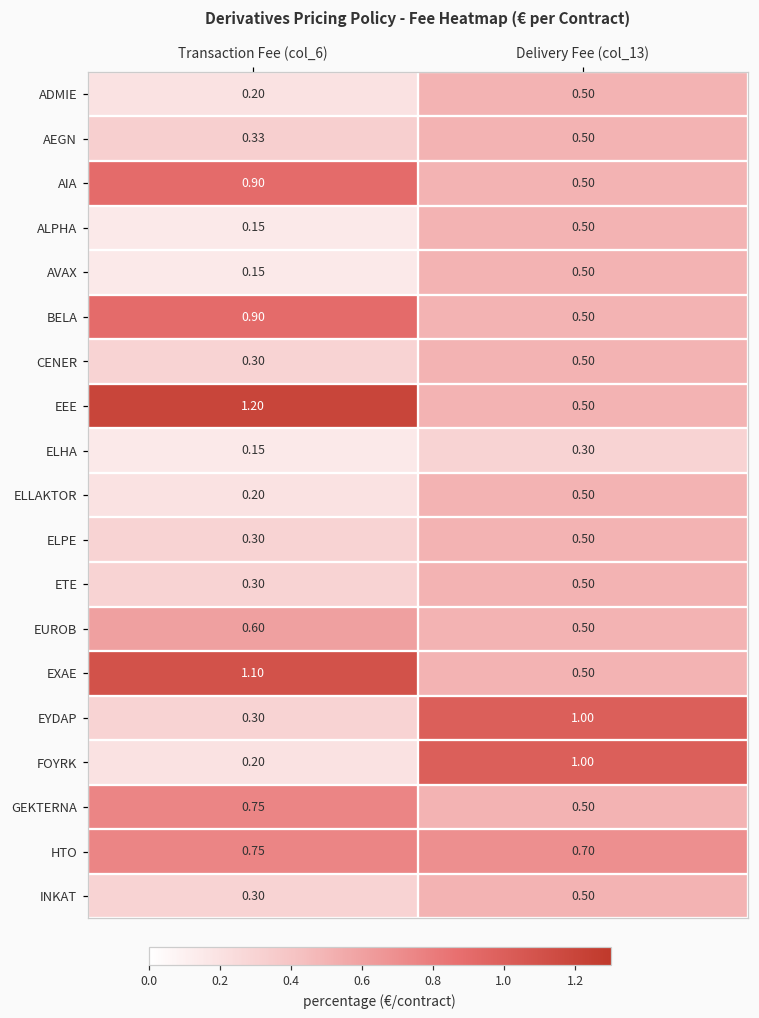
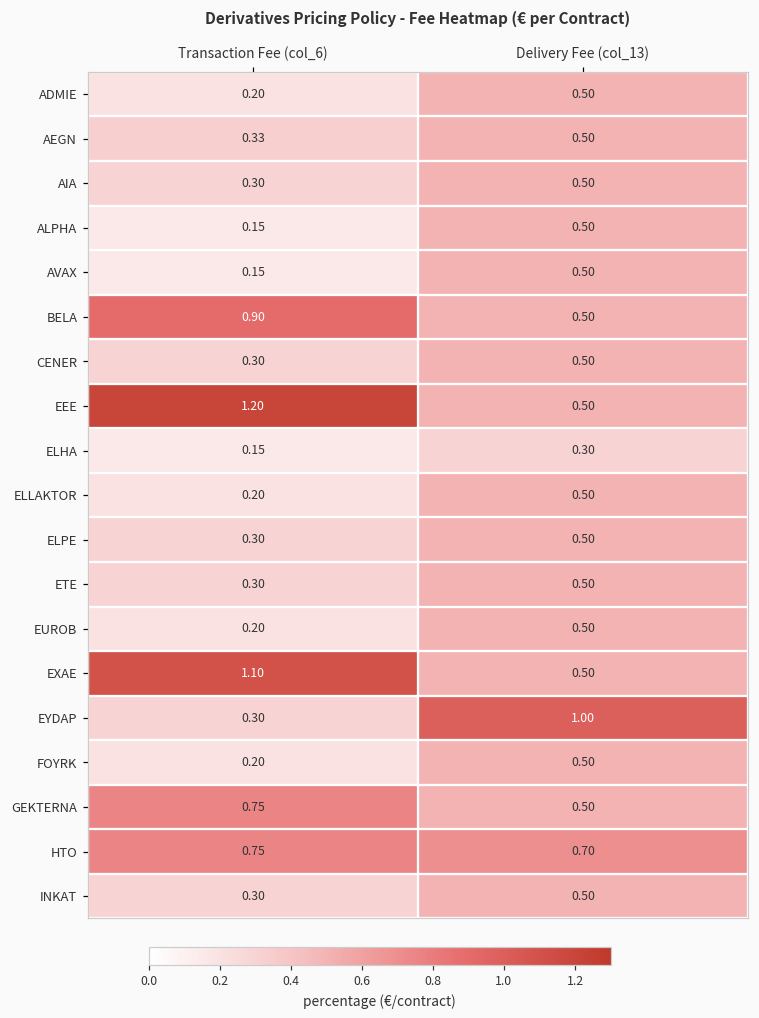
  {
    "ADMIE": {
      "Transaction Fee (col_6)": 0.20,
      "Delivery Fee (col_13)": 0.50
    },
    "AEGN": {
      "Transaction Fee (col_6)": 0.33,
      "Delivery Fee (col_13)": 0.50
    },
    "AIA": {
-     "Transaction Fee (col_6)": 0.90,
+     "Transaction Fee (col_6)": 0.30,
      "Delivery Fee (col_13)": 0.50
    },
    "ALPHA": {
      "Transaction Fee (col_6)": 0.15,
      "Delivery Fee (col_13)": 0.50
    },
    "AVAX": {
      "Transaction Fee (col_6)": 0.15,
      "Delivery Fee (col_13)": 0.50
    },
    "BELA": {
      "Transaction Fee (col_6)": 0.90,
      "Delivery Fee (col_13)": 0.50
    },
    "CENER": {
      "Transaction Fee (col_6)": 0.30,
      "Delivery Fee (col_13)": 0.50
    },
    "EEE": {
      "Transaction Fee (col_6)": 1.20,
      "Delivery Fee (col_13)": 0.50
    },
    "ELHA": {
      "Transaction Fee (col_6)": 0.15,
      "Delivery Fee (col_13)": 0.30
    },
    "ELLAKTOR": {
      "Transaction Fee (col_6)": 0.20,
      "Delivery Fee (col_13)": 0.50
    },
    "ELPE": {
      "Transaction Fee (col_6)": 0.30,
      "Delivery Fee (col_13)": 0.50
    },
    "ETE": {
      "Transaction Fee (col_6)": 0.30,
      "Delivery Fee (col_13)": 0.50
    },
    "EUROB": {
-     "Transaction Fee (col_6)": 0.60,
+     "Transaction Fee (col_6)": 0.20,
      "Delivery Fee (col_13)": 0.50
    },
    "EXAE": {
      "Transaction Fee (col_6)": 1.10,
      "Delivery Fee (col_13)": 0.50
    },
    "EYDAP": {
      "Transaction Fee (col_6)": 0.30,
      "Delivery Fee (col_13)": 1.00
    },
    "FOYRK": {
      "Transaction Fee (col_6)": 0.20,
-     "Delivery Fee (col_13)": 1.00
+     "Delivery Fee (col_13)": 0.50
    },
    "GEKTERNA": {
      "Transaction Fee (col_6)": 0.75,
      "Delivery Fee (col_13)": 0.50
    },
    "HTO": {
      "Transaction Fee (col_6)": 0.75,
      "Delivery Fee (col_13)": 0.70
    },
    "INKAT": {
      "Transaction Fee (col_6)": 0.30,
      "Delivery Fee (col_13)": 0.50
    }
  }
